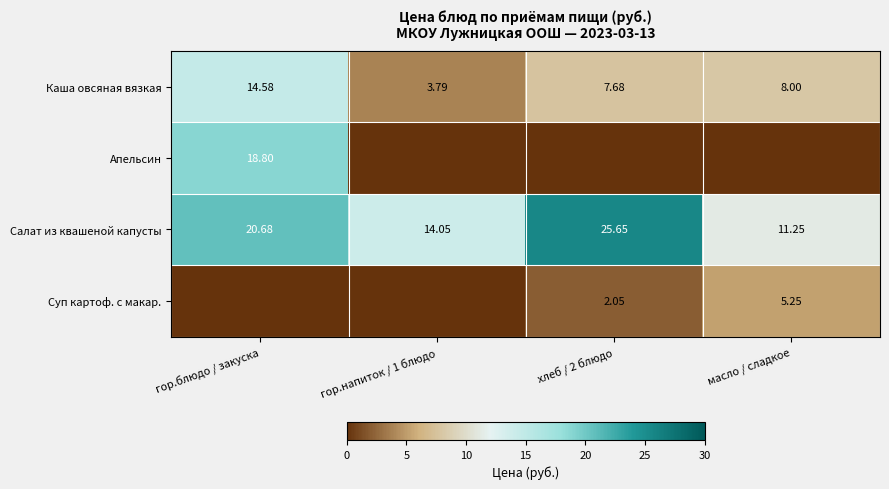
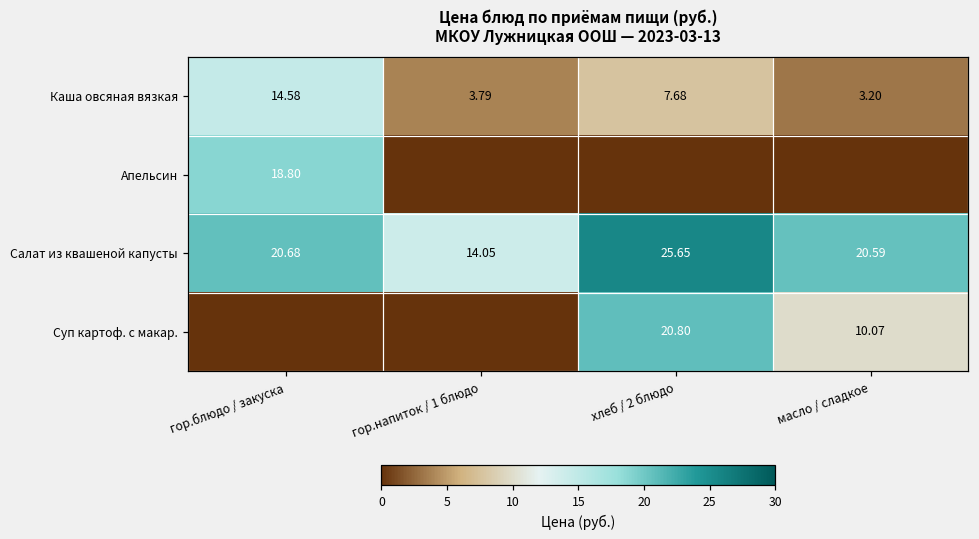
  {
    "Каша овсяная вязкая": {
      "гор.блюдо / закуска": 14.58,
      "гор.напиток / 1 блюдо": 3.79,
      "хлеб / 2 блюдо": 7.68,
-     "масло / сладкое": 8.00
+     "масло / сладкое": 3.20
    },
    "Апельсин": {
      "гор.блюдо / закуска": 18.80
    },
    "Салат из квашеной капусты": {
      "гор.блюдо / закуска": 20.68,
      "гор.напиток / 1 блюдо": 14.05,
      "хлеб / 2 блюдо": 25.65,
-     "масло / сладкое": 11.25
+     "масло / сладкое": 20.59
    },
    "Суп картоф. с макар.": {
-     "хлеб / 2 блюдо": 2.05,
-     "масло / сладкое": 5.25
+     "хлеб / 2 блюдо": 20.80,
+     "масло / сладкое": 10.07
    }
  }
